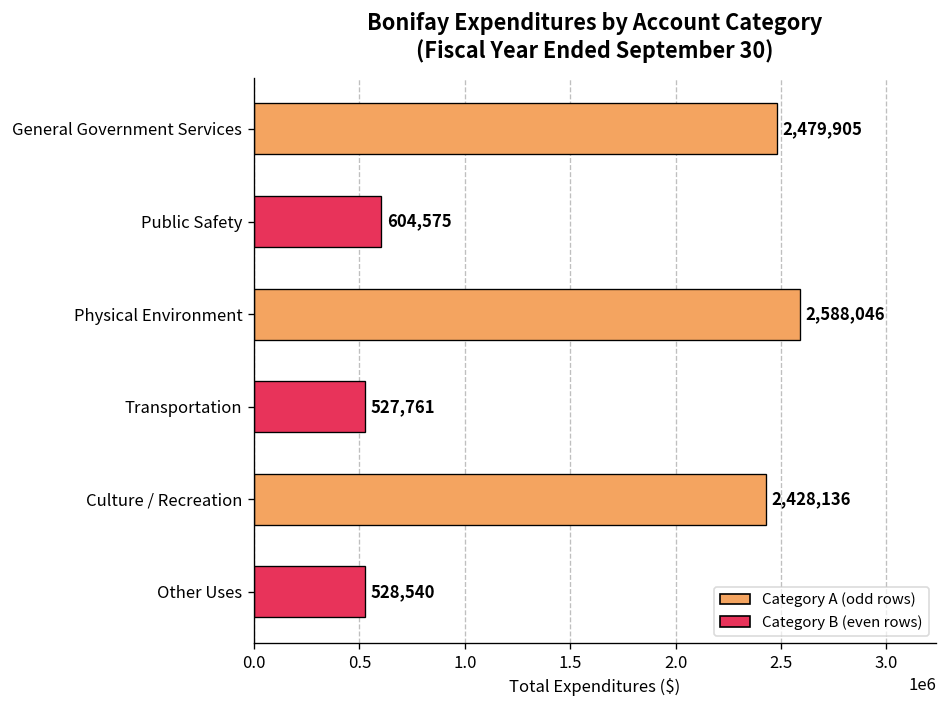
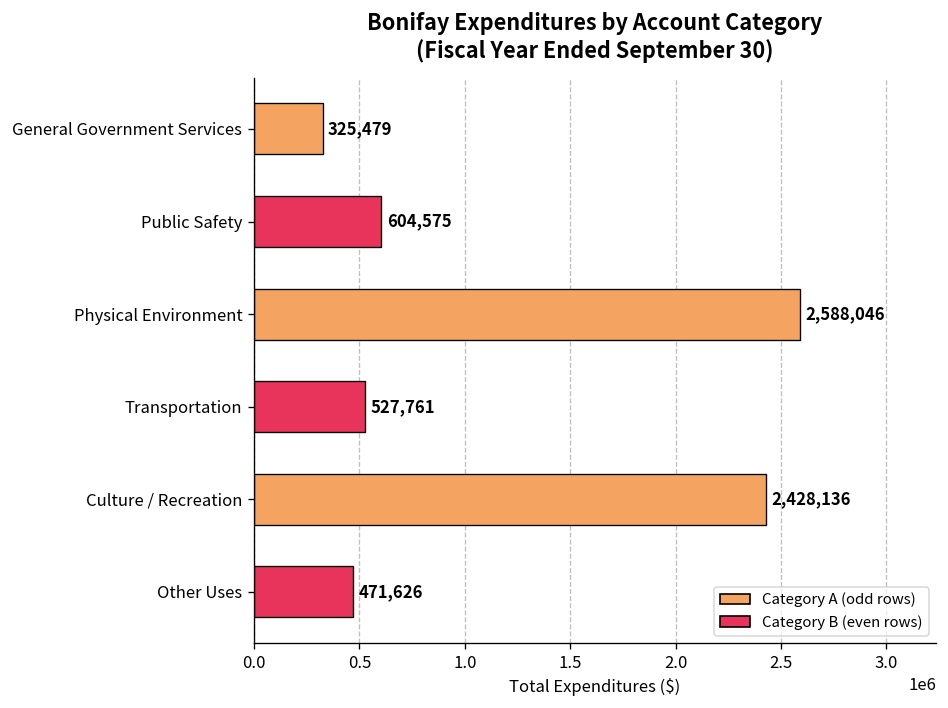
  {
-   "General Government Services": "2,479,905",
+   "General Government Services": "325,479",
    "Public Safety": "604,575",
    "Physical Environment": "2,588,046",
    "Transportation": "527,761",
    "Culture / Recreation": "2,428,136",
-   "Other Uses": "528,540"
+   "Other Uses": "471,626"
  }
